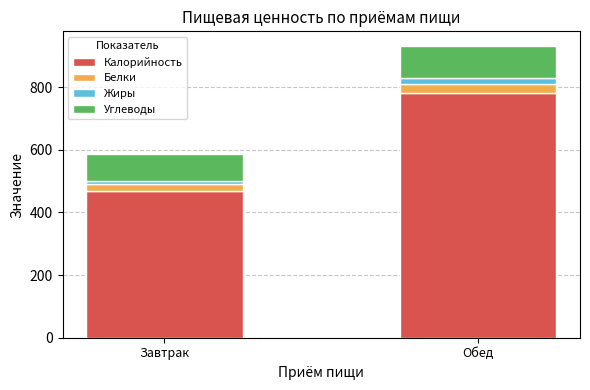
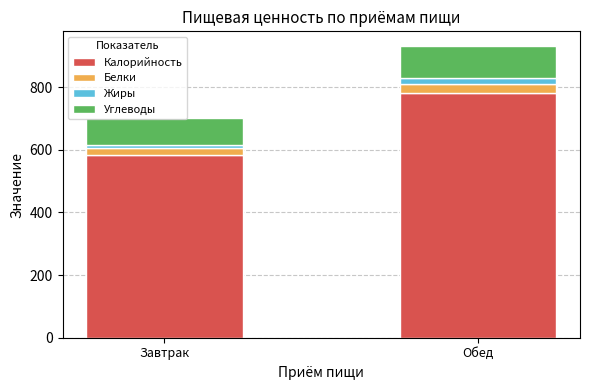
  {
    "Калорийность": {
-     "Завтрак": 470,
+     "Завтрак": 580,
      "Обед": 780
    },
    "Белки": {
      "Завтрак": 20,
      "Обед": 30
    },
    "Жиры": {
      "Завтрак": 10,
      "Обед": 20
    },
    "Углеводы": {
      "Обед": 100
    }
  }
